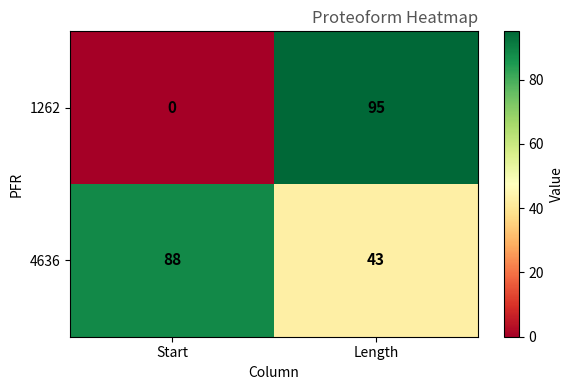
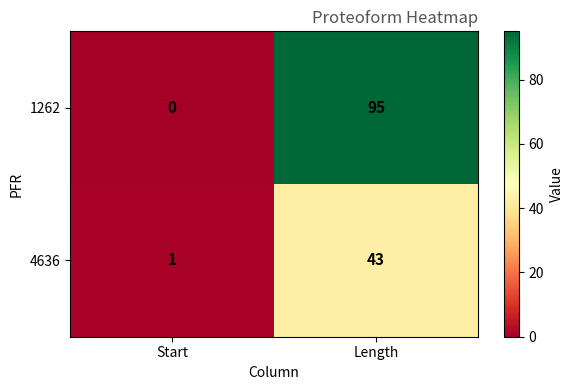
  {
    "1262": {
      "Start": 0,
      "Length": 95
    },
    "4636": {
-     "Start": 88,
+     "Start": 1,
      "Length": 43
    }
  }
